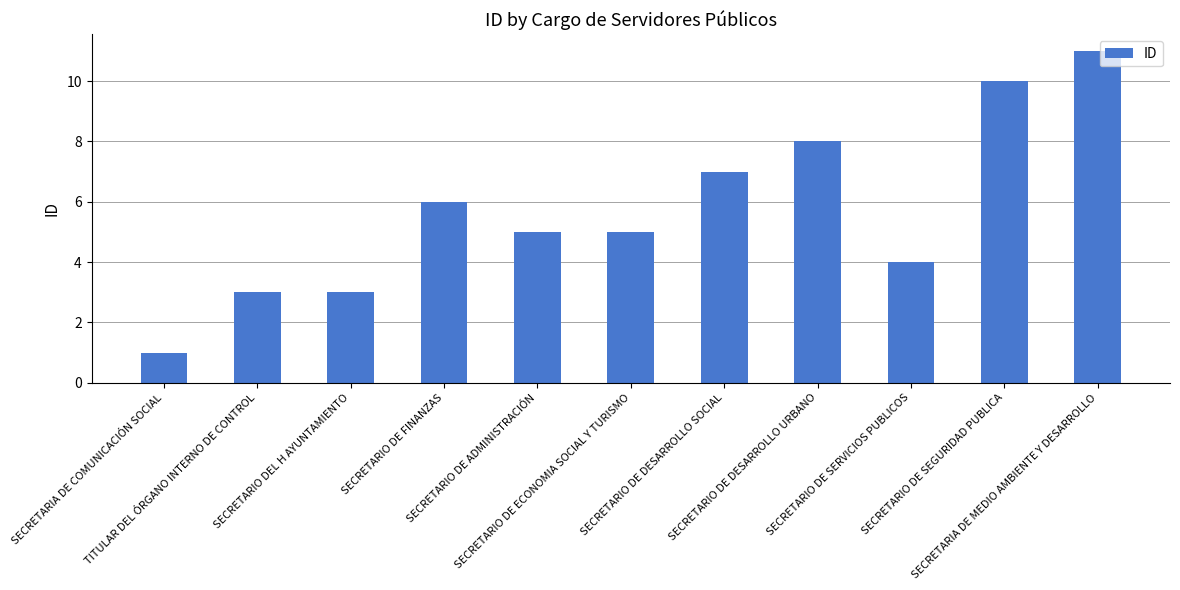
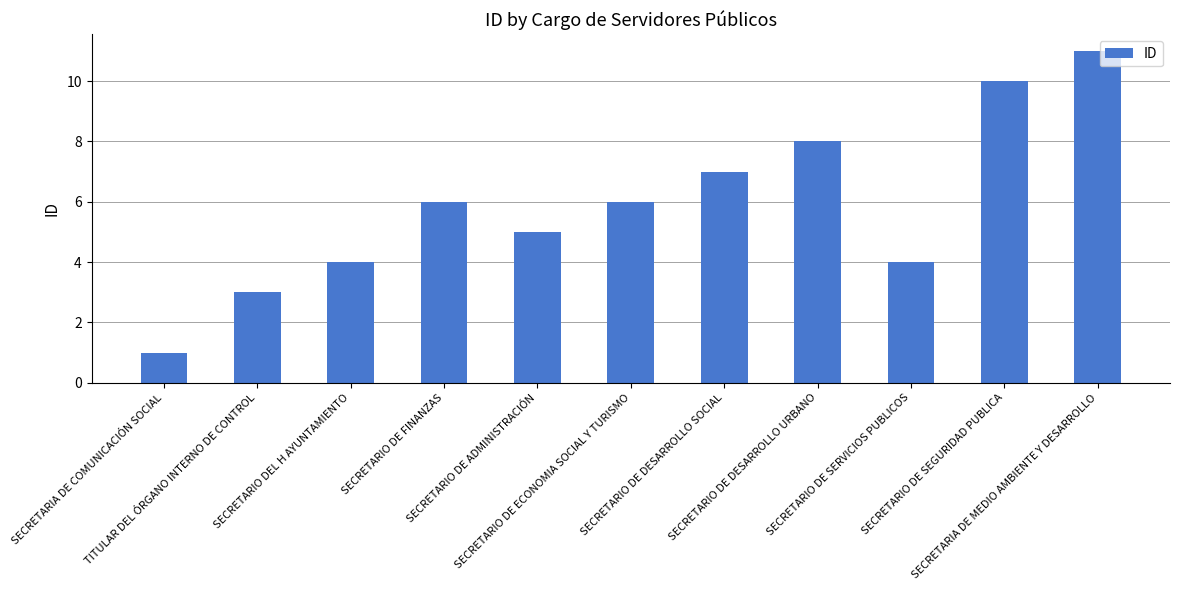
  {
    "SECRETARIA DE COMUNICACIÓN SOCIAL": 1,
    "TITULAR DEL ÓRGANO INTERNO DE CONTROL": 3,
-   "SECRETARIO DEL H AYUNTAMIENTO": 3,
+   "SECRETARIO DEL H AYUNTAMIENTO": 4,
    "SECRETARIO DE FINANZAS": 6,
    "SECRETARIO DE ADMINISTRACIÓN": 5,
-   "SECRETARIO DE ECONOMIA SOCIAL Y TURISMO": 5,
+   "SECRETARIO DE ECONOMIA SOCIAL Y TURISMO": 6,
    "SECRETARIO DE DESARROLLO SOCIAL": 7,
    "SECRETARIO DE DESARROLLO URBANO": 8,
    "SECRETARIO DE SERVICIOS PUBLICOS": 4,
    "SECRETARIO DE SEGURIDAD PUBLICA": 10,
    "SECRETARIA DE MEDIO AMBIENTE Y DESARROLLO": 11
  }
